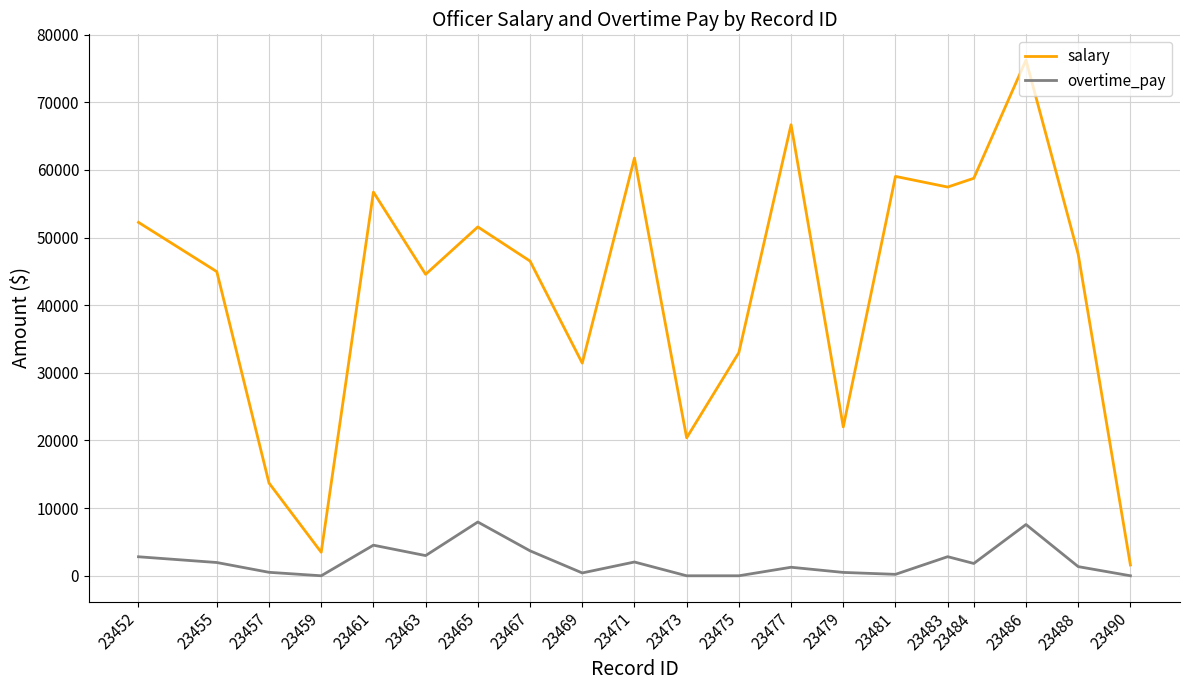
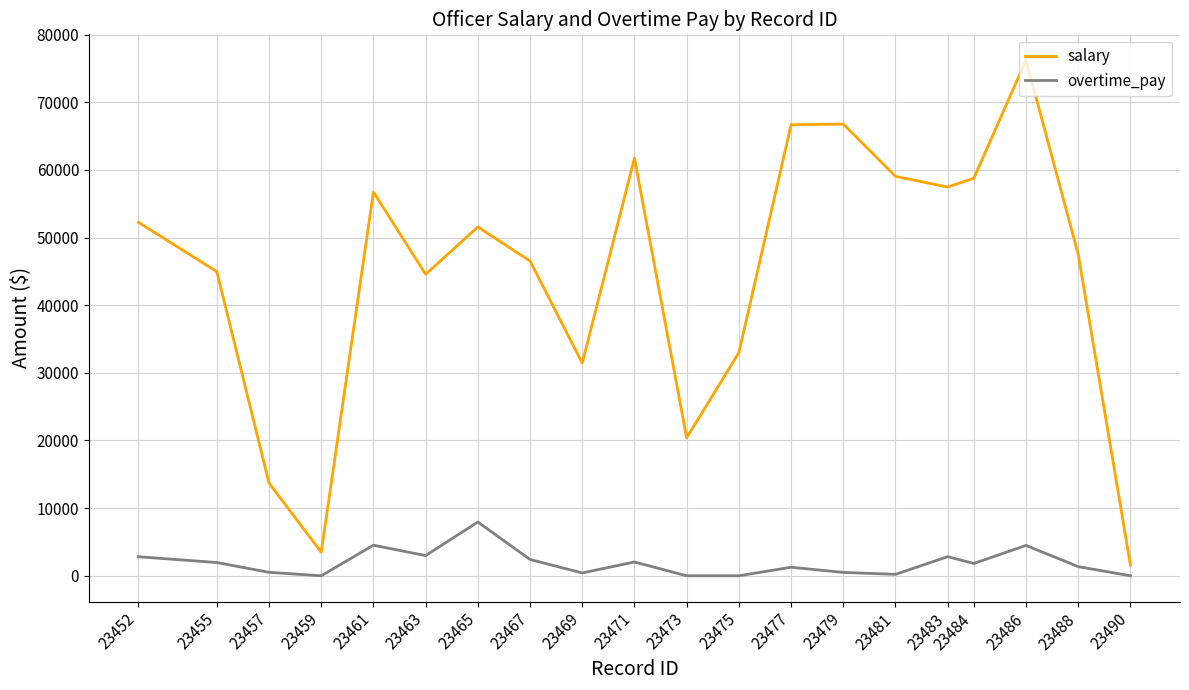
  {
    "salary": {
      "23452": 52000,
      "23455": 45000,
      "23457": 14000,
      "23459": 3000,
      "23461": 57000,
      "23463": 45000,
      "23465": 52000,
      "23467": 47000,
      "23469": 31000,
      "23471": 62000,
      "23473": 20000,
      "23475": 33000,
      "23477": 67000,
-     "23479": 22000,
+     "23479": 67000,
      "23481": 59000,
      "23483": 57000,
      "23484": 59000,
      "23488": 48000,
      "23490": 2000
    },
    "overtime_pay": {
      "23452": 3000,
      "23455": 2000,
      "23457": 1000,
      "23459": 0,
      "23461": 5000,
      "23463": 3000,
      "23465": 8000,
-     "23467": 4000,
+     "23467": 2000,
      "23469": 0,
      "23471": 2000,
      "23473": 0,
      "23475": 0,
      "23477": 1000,
      "23479": 0,
      "23481": 0,
      "23483": 3000,
      "23484": 2000,
-     "23486": 8000,
+     "23486": 4000,
      "23488": 1000,
      "23490": 0
    }
  }
